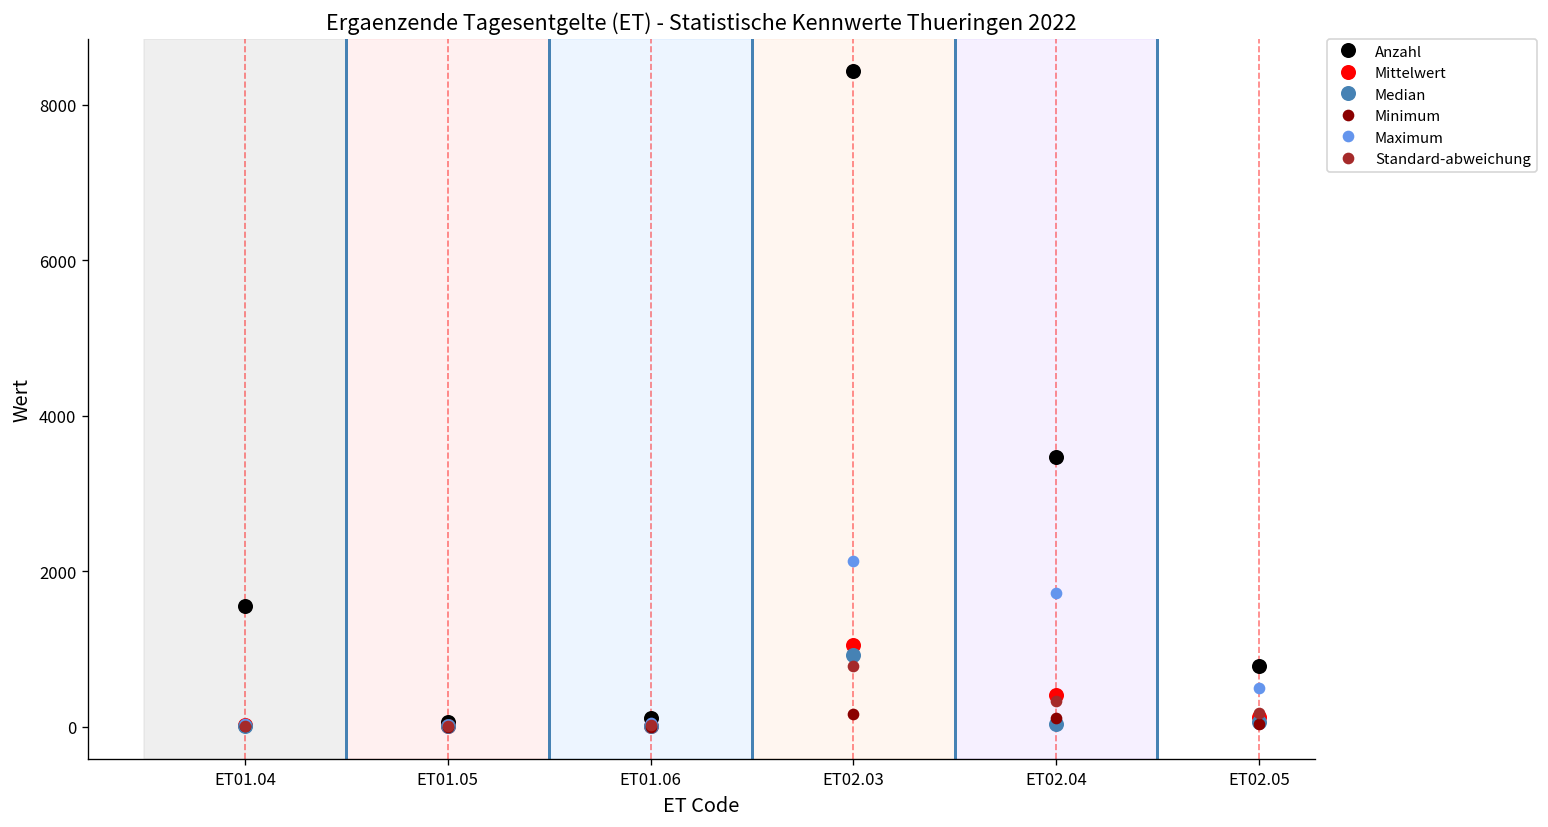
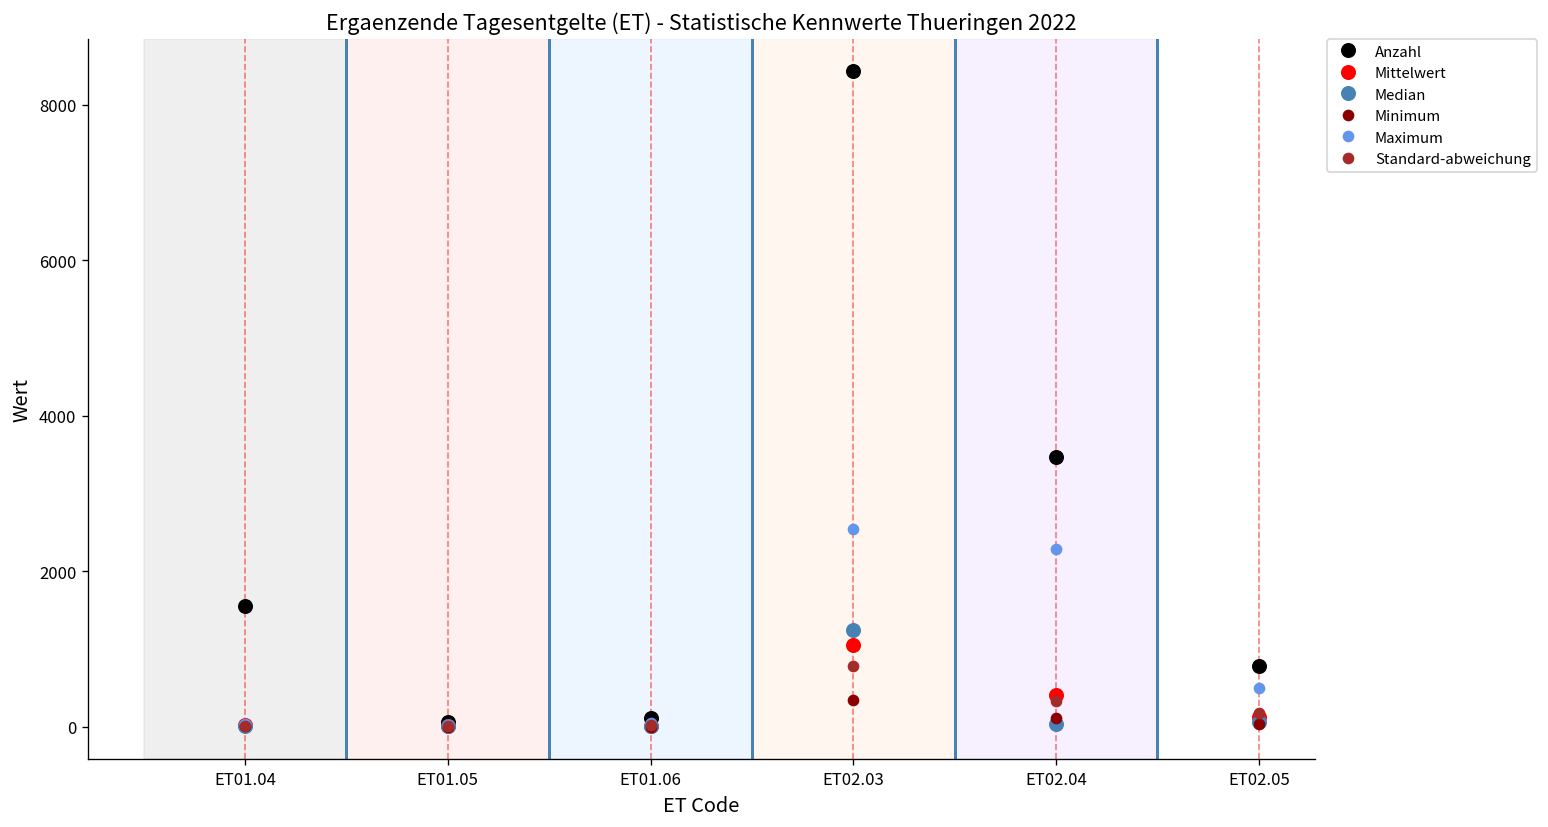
  {
    "Anzahl": {
      "ET01.04": 1600,
      "ET01.06": 100,
      "ET02.03": 8400,
      "ET02.04": 3500,
      "ET02.05": 800
    },
    "Mittelwert": {
      "ET02.03": 1100,
      "ET02.04": 400,
      "ET02.05": 100
    },
    "Median": {
-     "ET02.03": 900,
+     "ET02.03": 1200,
      "ET02.04": 0
    },
    "Minimum": {
-     "ET02.03": 200,
+     "ET02.03": 300,
      "ET02.04": 100
    },
    "Maximum": {
-     "ET02.03": 2100,
-     "ET02.04": 1700,
+     "ET02.03": 2500,
+     "ET02.04": 2300,
      "ET02.05": 500
    },
    "Standard-abweichung": {
      "ET02.03": 800,
      "ET02.04": 300,
      "ET02.05": 200
    }
  }
